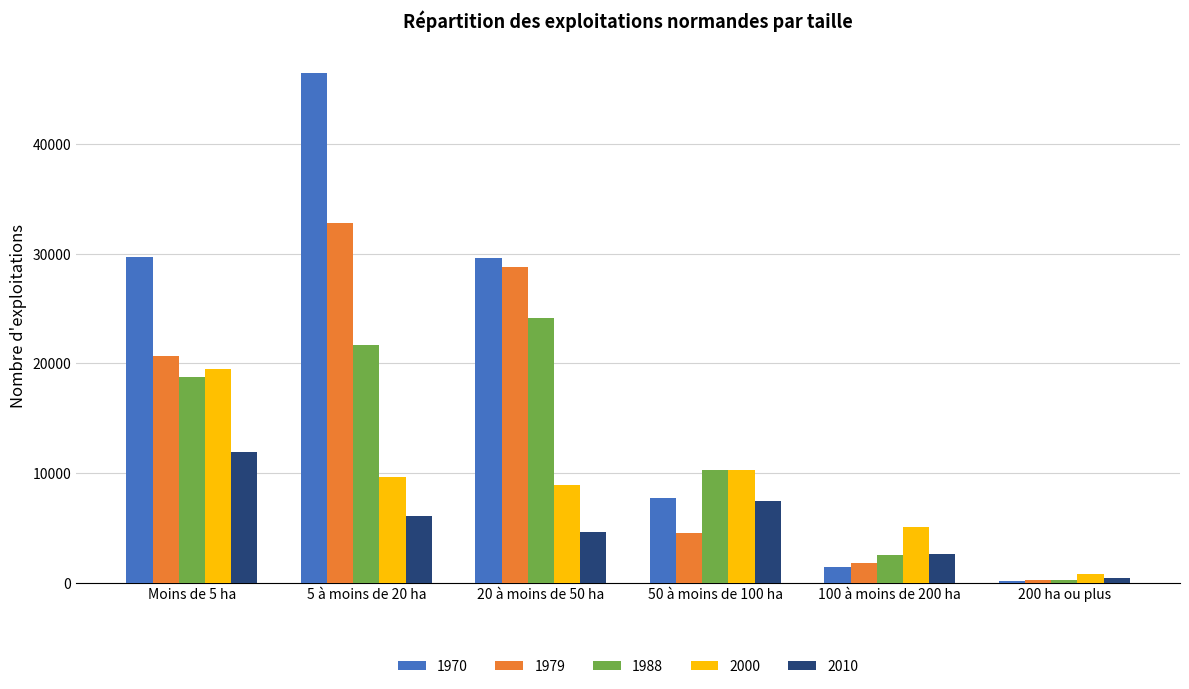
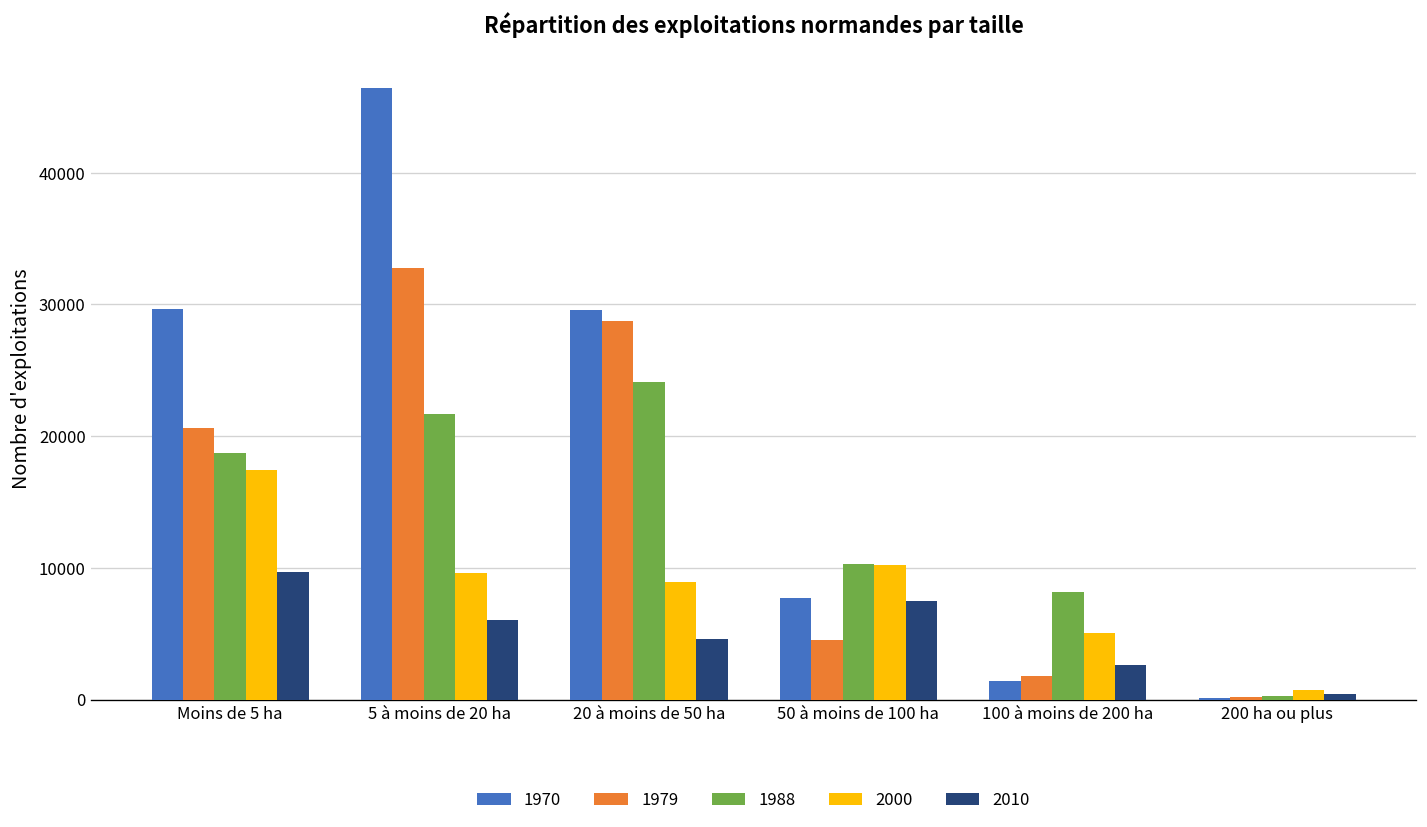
  {
    "1970": {
      "Moins de 5 ha": 29700,
      "5 à moins de 20 ha": 46400,
      "20 à moins de 50 ha": 29600,
      "50 à moins de 100 ha": 7700,
      "100 à moins de 200 ha": 1400
    },
    "1979": {
      "Moins de 5 ha": 20600,
      "5 à moins de 20 ha": 32800,
      "20 à moins de 50 ha": 28700,
      "50 à moins de 100 ha": 4500,
      "100 à moins de 200 ha": 1800
    },
    "1988": {
      "Moins de 5 ha": 18700,
      "5 à moins de 20 ha": 21700,
      "20 à moins de 50 ha": 24100,
      "50 à moins de 100 ha": 10300,
-     "100 à moins de 200 ha": 2500,
+     "100 à moins de 200 ha": 8200,
      "200 ha ou plus": 300
    },
    "2000": {
-     "Moins de 5 ha": 19500,
+     "Moins de 5 ha": 17400,
      "5 à moins de 20 ha": 9600,
      "20 à moins de 50 ha": 8900,
      "50 à moins de 100 ha": 10200,
      "100 à moins de 200 ha": 5100,
      "200 ha ou plus": 800
    },
    "2010": {
-     "Moins de 5 ha": 11900,
+     "Moins de 5 ha": 9700,
      "5 à moins de 20 ha": 6100,
      "20 à moins de 50 ha": 4600,
      "50 à moins de 100 ha": 7500,
      "100 à moins de 200 ha": 2600,
      "200 ha ou plus": 400
    }
  }
